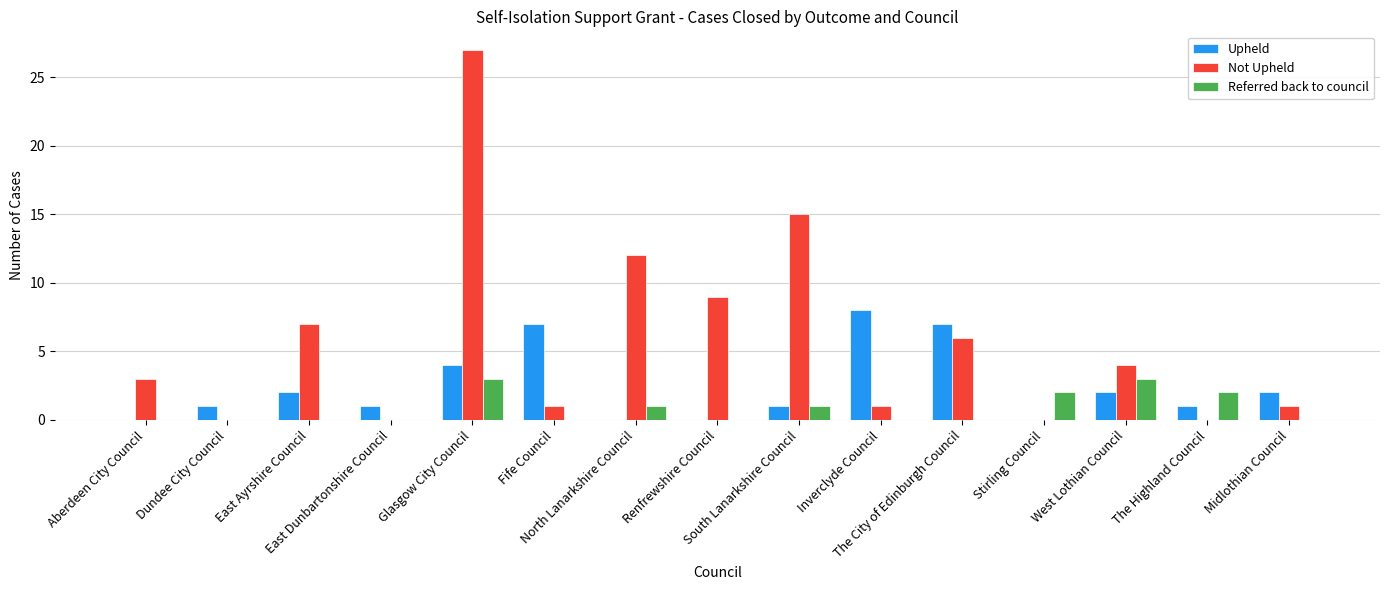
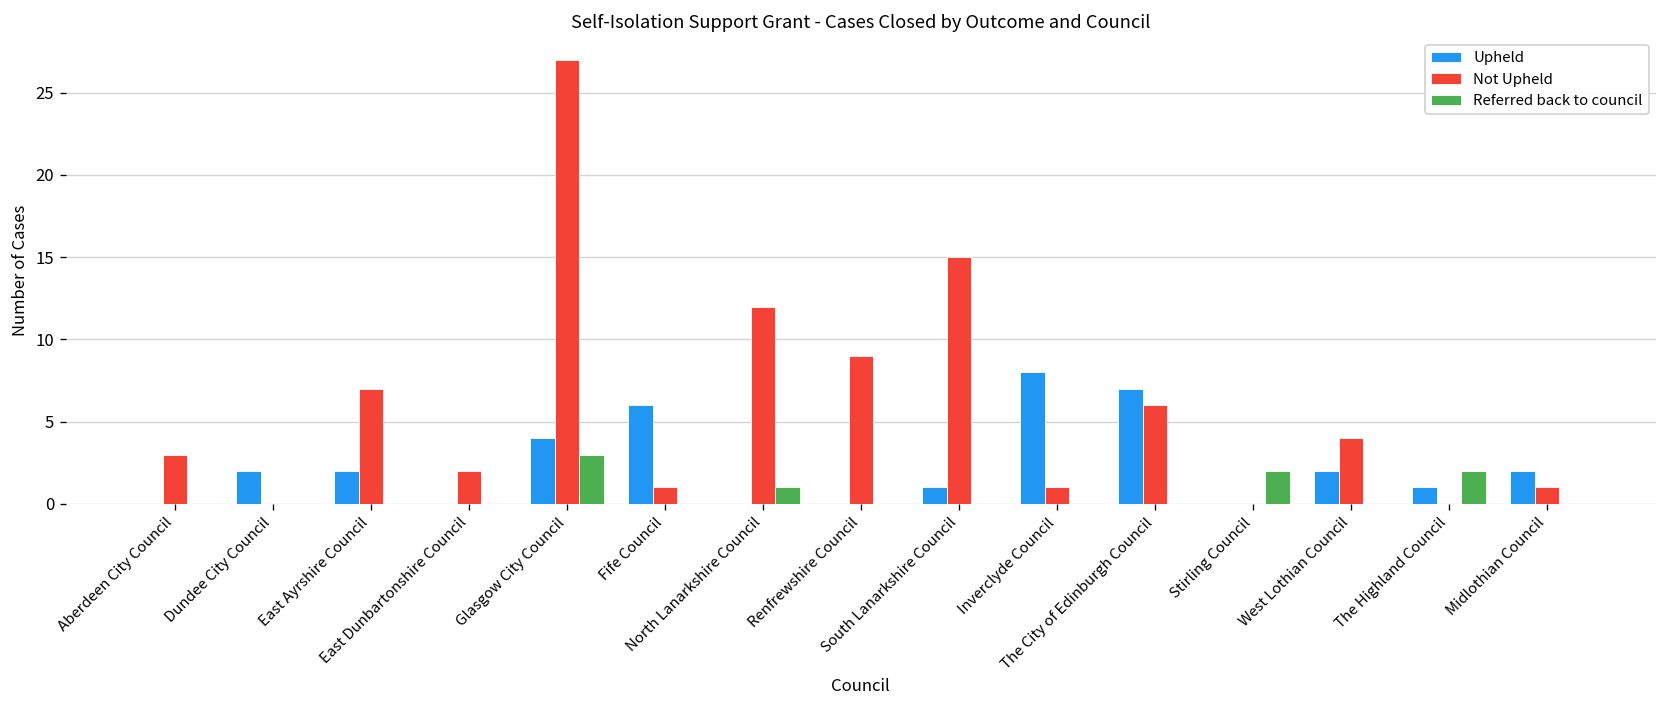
  {
    "Upheld": {
      "Aberdeen City Council": 0,
-     "Dundee City Council": 1,
+     "Dundee City Council": 2,
      "East Ayrshire Council": 2,
-     "East Dunbartonshire Council": 1,
+     "East Dunbartonshire Council": 0,
      "Glasgow City Council": 4,
-     "Fife Council": 7,
+     "Fife Council": 6,
      "North Lanarkshire Council": 0,
      "Renfrewshire Council": 0,
      "South Lanarkshire Council": 1,
      "Inverclyde Council": 8,
      "The City of Edinburgh Council": 7,
      "Stirling Council": 0,
      "West Lothian Council": 2,
      "The Highland Council": 1,
      "Midlothian Council": 2
    },
    "Not Upheld": {
      "Aberdeen City Council": 3,
      "Dundee City Council": 0,
      "East Ayrshire Council": 7,
-     "East Dunbartonshire Council": 0,
+     "East Dunbartonshire Council": 2,
      "Glasgow City Council": 27,
      "Fife Council": 1,
      "North Lanarkshire Council": 12,
      "Renfrewshire Council": 9,
      "South Lanarkshire Council": 15,
      "Inverclyde Council": 1,
      "The City of Edinburgh Council": 6,
      "Stirling Council": 0,
      "West Lothian Council": 4,
      "The Highland Council": 0,
      "Midlothian Council": 1
    },
    "Referred back to council": {
      "Aberdeen City Council": 0,
      "Dundee City Council": 0,
      "East Ayrshire Council": 0,
      "East Dunbartonshire Council": 0,
      "Glasgow City Council": 3,
      "Fife Council": 0,
      "North Lanarkshire Council": 1,
      "Renfrewshire Council": 0,
-     "South Lanarkshire Council": 1,
+     "South Lanarkshire Council": 0,
      "Inverclyde Council": 0,
      "The City of Edinburgh Council": 0,
      "Stirling Council": 2,
-     "West Lothian Council": 3,
+     "West Lothian Council": 0,
      "The Highland Council": 2,
      "Midlothian Council": 0
    }
  }
